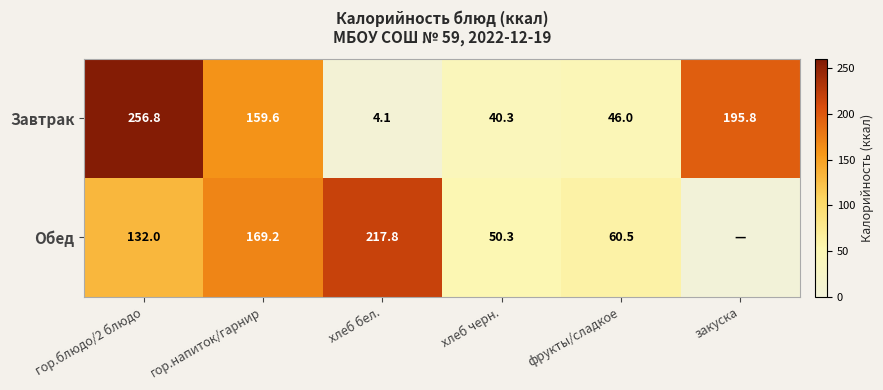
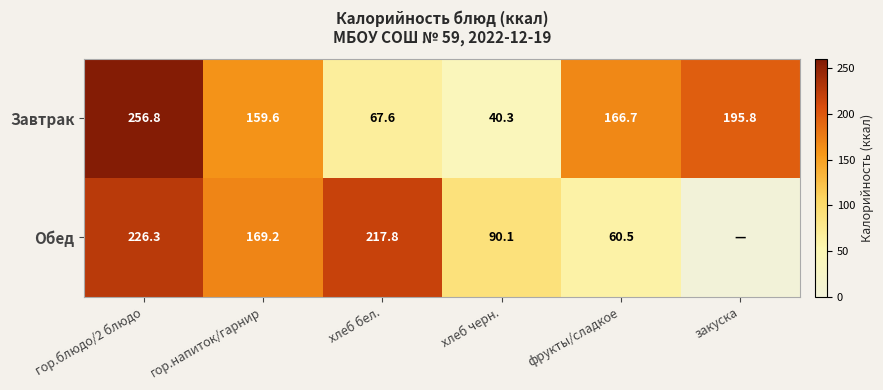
  {
    "Завтрак": {
      "гор.блюдо/2 блюдо": 256.8,
      "гор.напиток/гарнир": 159.6,
-     "хлеб бел.": 4.1,
+     "хлеб бел.": 67.6,
      "хлеб черн.": 40.3,
-     "фрукты/сладкое": 46.0,
+     "фрукты/сладкое": 166.7,
      "закуска": 195.8
    },
    "Обед": {
-     "гор.блюдо/2 блюдо": 132.0,
+     "гор.блюдо/2 блюдо": 226.3,
      "гор.напиток/гарнир": 169.2,
      "хлеб бел.": 217.8,
-     "хлеб черн.": 50.3,
+     "хлеб черн.": 90.1,
      "фрукты/сладкое": 60.5
    }
  }
